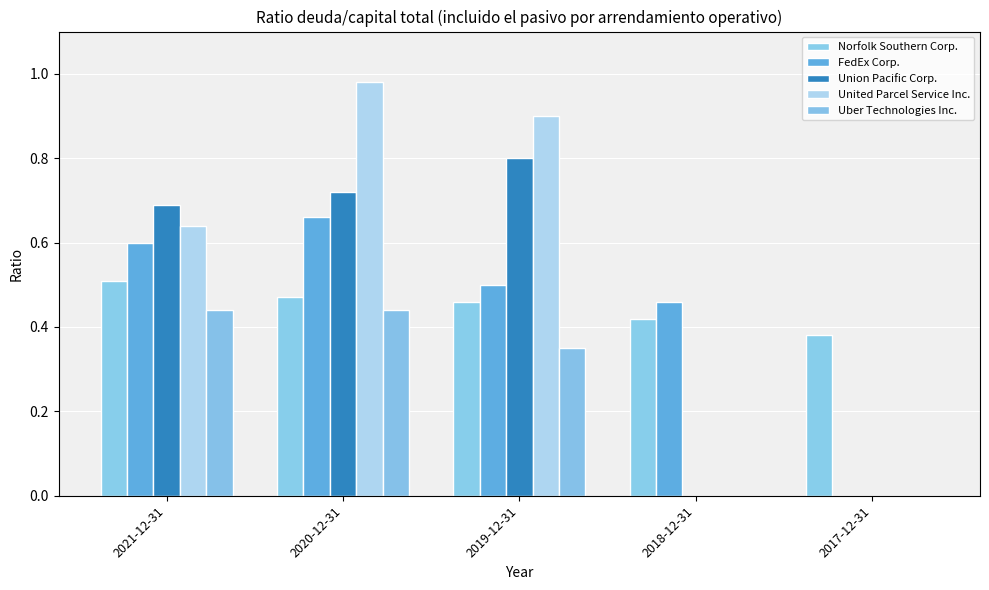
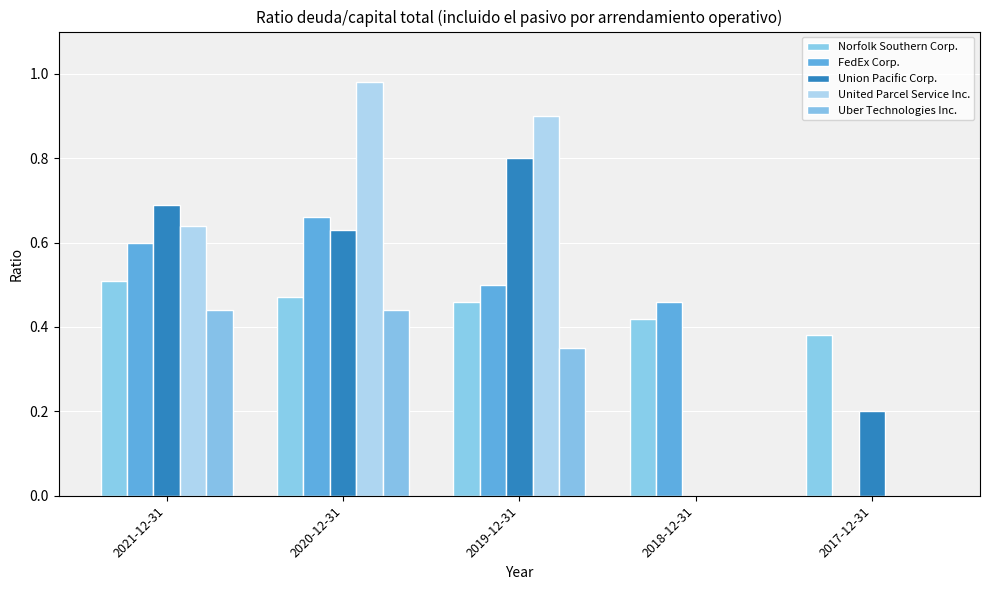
  {
    "Union Pacific Corp.": {
      "2021-12-31": 0.69,
-     "2020-12-31": 0.72,
+     "2020-12-31": 0.63,
      "2019-12-31": 0.80,
      "2018-12-31": 0.00,
-     "2017-12-31": 0.0
+     "2017-12-31": 0.2
    }
  }
